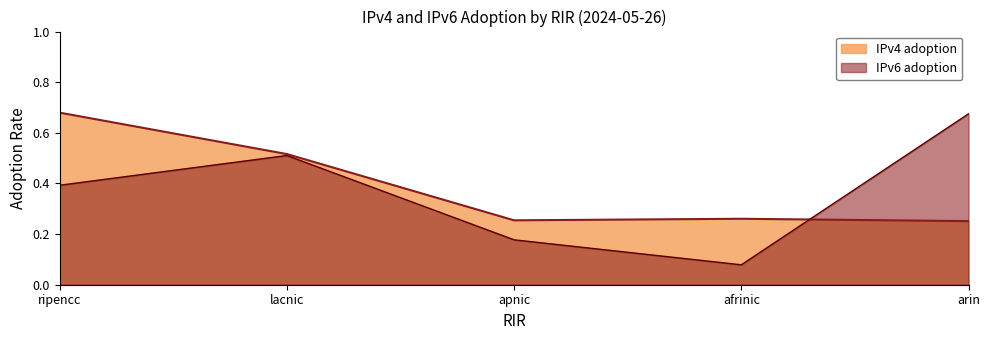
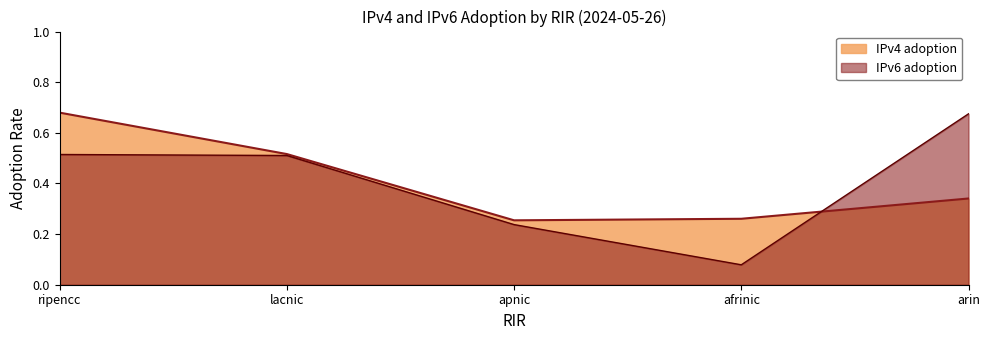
  {
    "IPv4 adoption": {
      "ripencc": 0.68,
      "apnic": 0.25,
      "afrinic": 0.26,
-     "arin": 0.25
+     "arin": 0.34
    },
    "IPv6 adoption": {
-     "ripencc": 0.39,
-     "apnic": 0.18,
+     "ripencc": 0.51,
+     "apnic": 0.24,
      "afrinic": 0.08,
      "arin": 0.68
    }
  }
